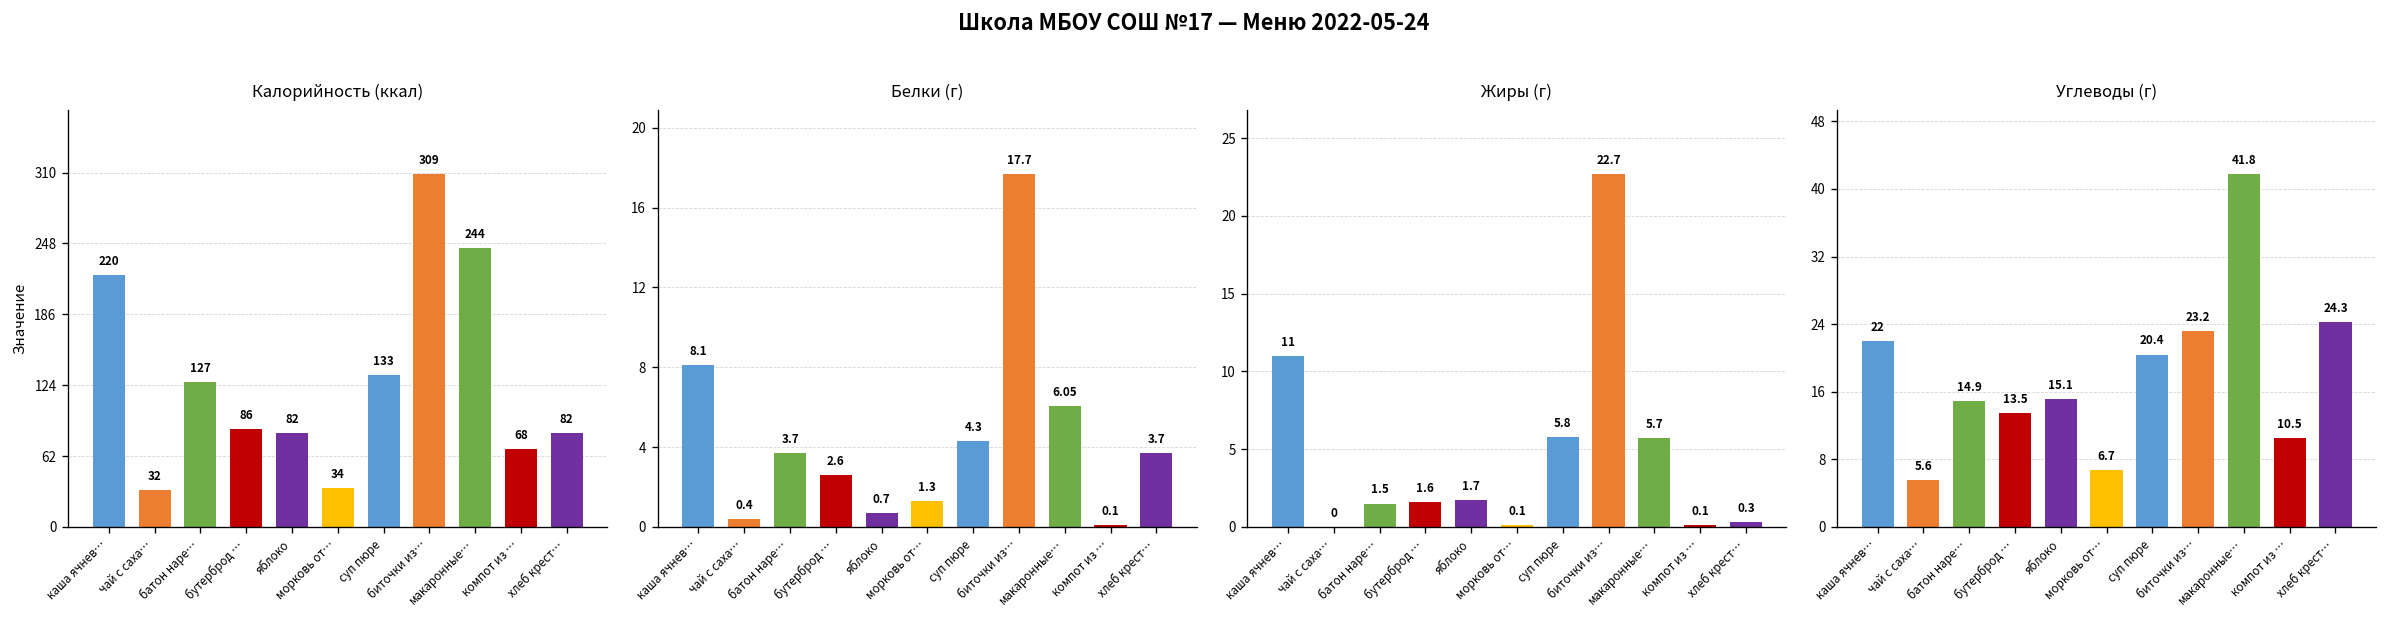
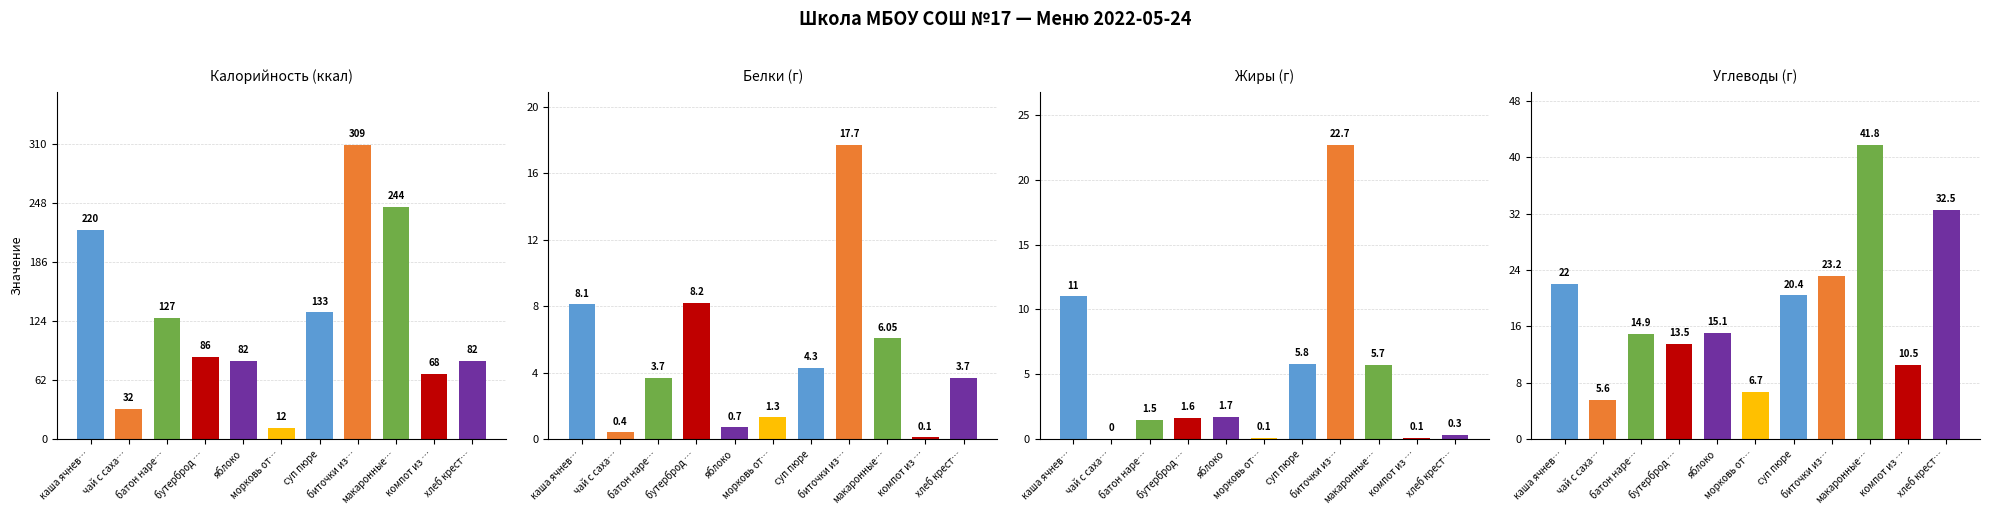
  {
    "Калорийность (ккал)": {
      "каша ячнев…": 220,
      "чай с саха…": 32,
      "батон наре…": 127,
      "бутерброд …": 86,
      "яблоко": 82,
-     "морковь от…": 34,
+     "морковь от…": 12,
      "суп пюре": 133,
      "биточки из…": 309,
      "макаронные…": 244,
      "компот из …": 68,
      "хлеб крест…": 82
    },
    "Белки (г)": {
      "каша ячнев…": 8.1,
      "чай с саха…": 0.4,
      "батон наре…": 3.7,
-     "бутерброд …": 2.6,
+     "бутерброд …": 8.2,
      "яблоко": 0.7,
      "морковь от…": 1.3,
      "суп пюре": 4.3,
      "биточки из…": 17.7,
      "макаронные…": 6.05,
      "компот из …": 0.1,
      "хлеб крест…": 3.7
    },
    "Жиры (г)": {
      "каша ячнев…": 11,
      "чай с саха…": 0,
      "батон наре…": 1.5,
      "бутерброд …": 1.6,
      "яблоко": 1.7,
      "морковь от…": 0.1,
      "суп пюре": 5.8,
      "биточки из…": 22.7,
      "макаронные…": 5.7,
      "компот из …": 0.1,
      "хлеб крест…": 0.3
    },
    "Углеводы (г)": {
      "каша ячнев…": 22,
      "чай с саха…": 5.6,
      "батон наре…": 14.9,
      "бутерброд …": 13.5,
      "яблоко": 15.1,
      "морковь от…": 6.7,
      "суп пюре": 20.4,
      "биточки из…": 23.2,
      "макаронные…": 41.8,
      "компот из …": 10.5,
-     "хлеб крест…": 24.3
+     "хлеб крест…": 32.5
    }
  }
